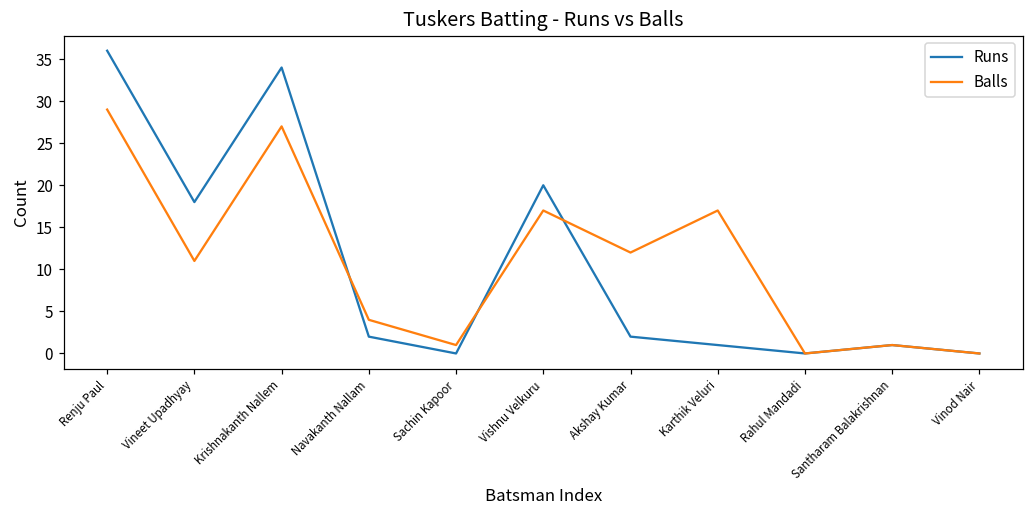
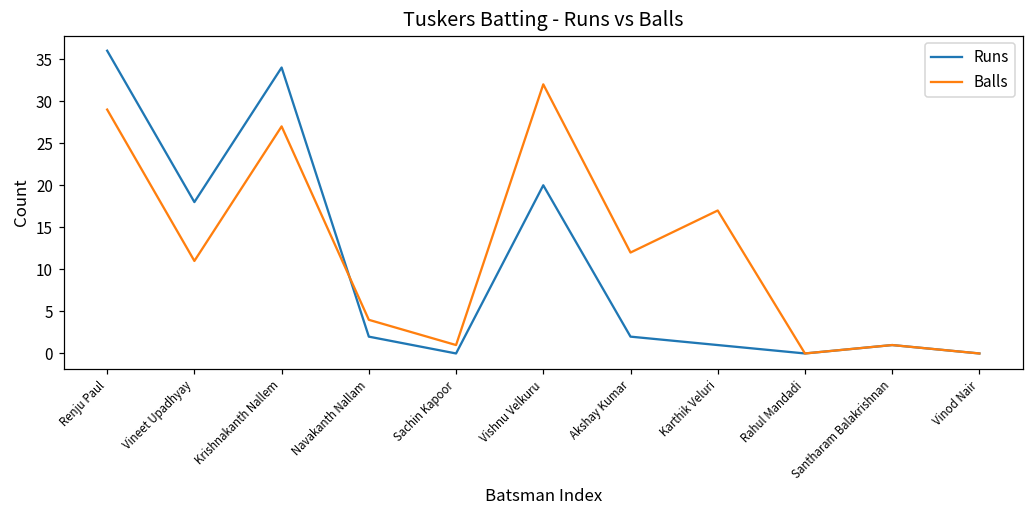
  {
    "Runs": {
      "Renju Paul": 36,
      "Vineet Upadhyay": 18,
      "Krishnakanth Nallem": 34,
      "Navakanth Nallam": 2,
      "Sachin Kapoor": 0,
      "Vishnu Velkuru": 20,
      "Akshay Kumar": 2,
      "Karthik Veluri": 1
    },
    "Balls": {
      "Renju Paul": 29,
      "Vineet Upadhyay": 11,
      "Krishnakanth Nallem": 27,
      "Navakanth Nallam": 4,
      "Sachin Kapoor": 1,
-     "Vishnu Velkuru": 17,
+     "Vishnu Velkuru": 32,
      "Akshay Kumar": 12,
      "Karthik Veluri": 17
    }
  }
